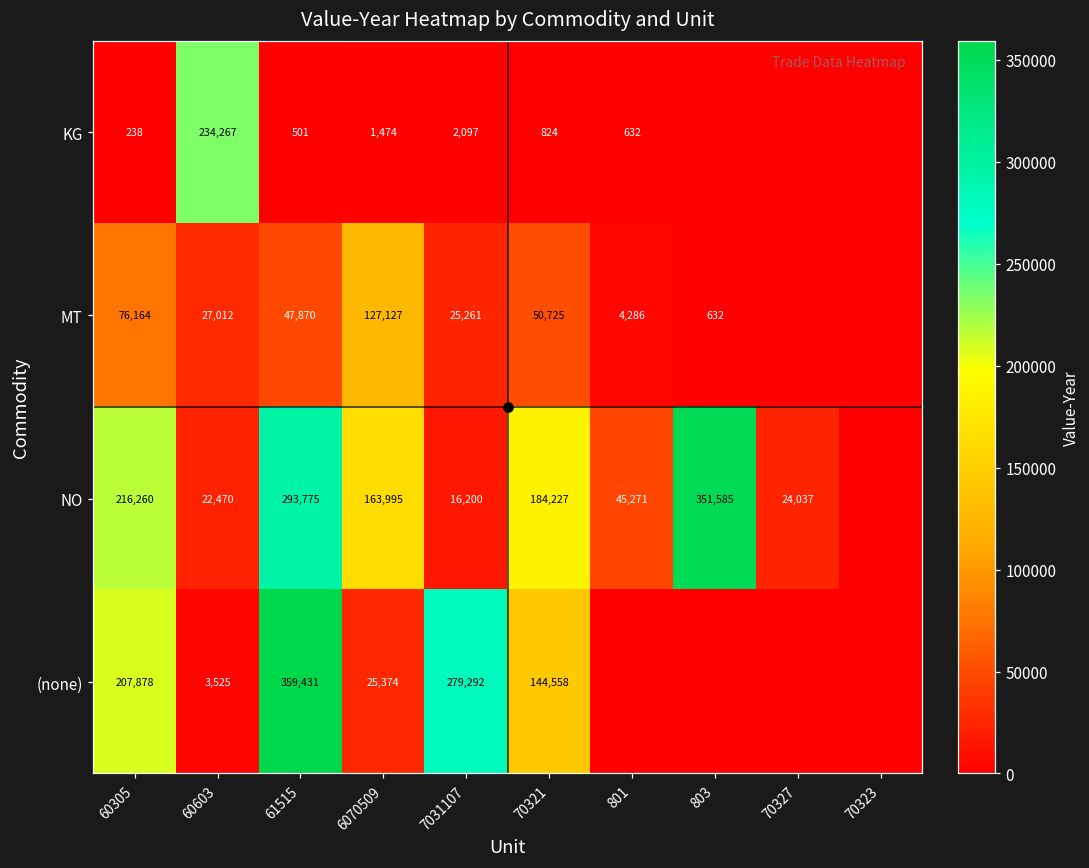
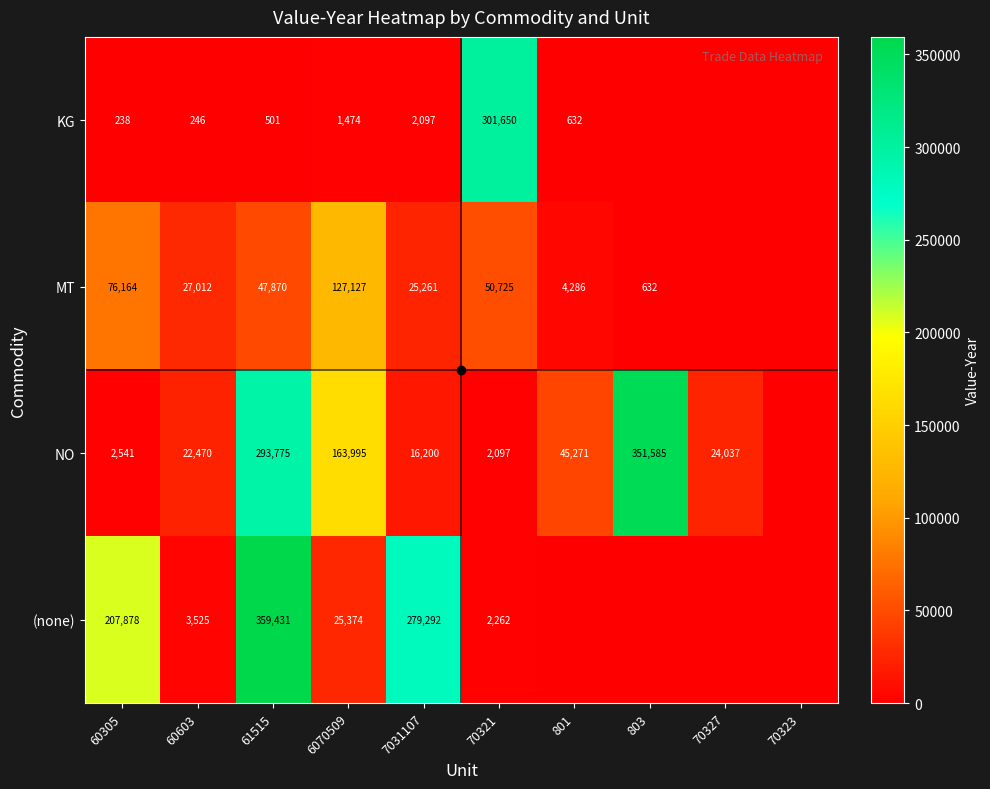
  {
    "KG": {
      "60305": "238",
-     "60603": "234,267",
+     "60603": "246",
      "61515": "501",
      "6070509": "1,474",
      "7031107": "2,097",
-     "70321": "824",
+     "70321": "301,650",
      "801": "632"
    },
    "MT": {
      "60305": "76,164",
      "60603": "27,012",
      "61515": "47,870",
      "6070509": "127,127",
      "7031107": "25,261",
      "70321": "50,725",
      "801": "4,286",
      "803": "632"
    },
    "NO": {
-     "60305": "216,260",
+     "60305": "2,541",
      "60603": "22,470",
      "61515": "293,775",
      "6070509": "163,995",
      "7031107": "16,200",
-     "70321": "184,227",
+     "70321": "2,097",
      "801": "45,271",
      "803": "351,585",
      "70327": "24,037"
    },
    "(none)": {
      "60305": "207,878",
      "60603": "3,525",
      "61515": "359,431",
      "6070509": "25,374",
      "7031107": "279,292",
-     "70321": "144,558"
+     "70321": "2,262"
    }
  }
